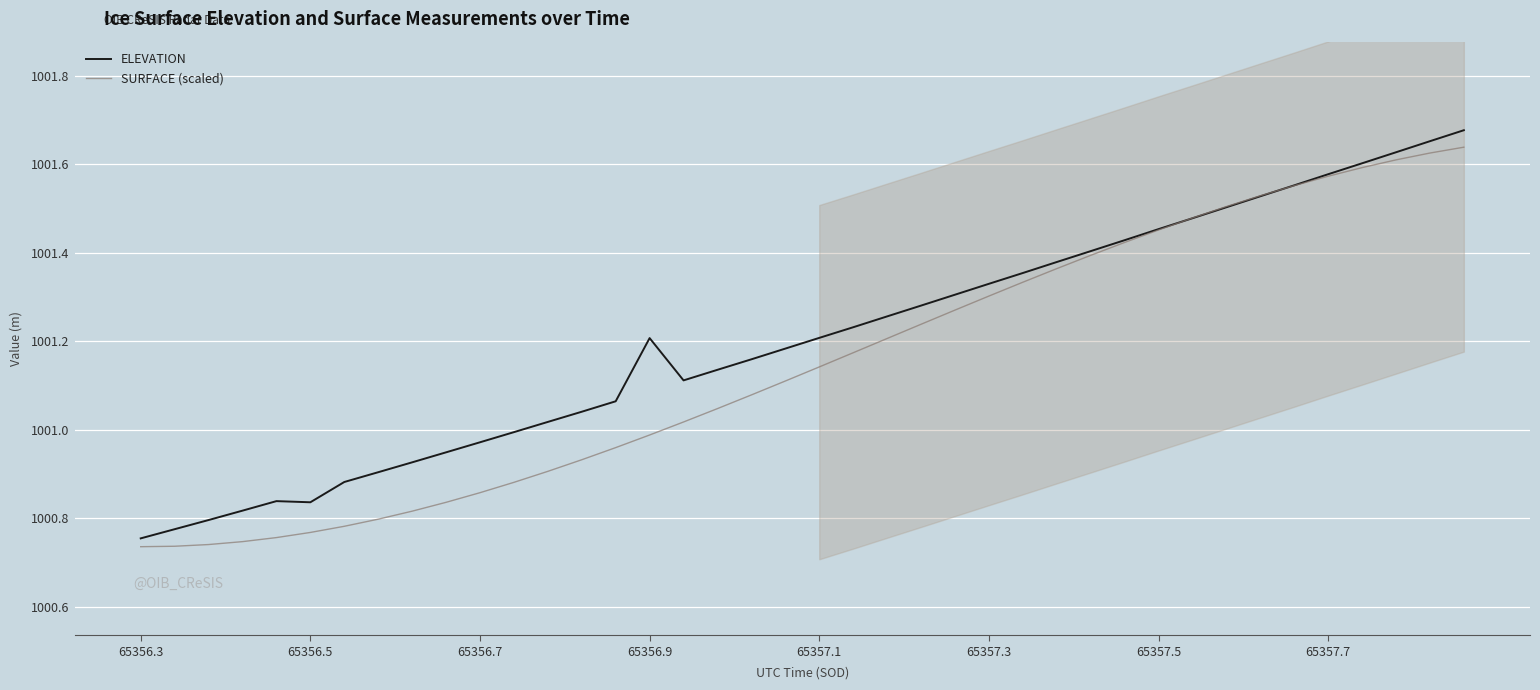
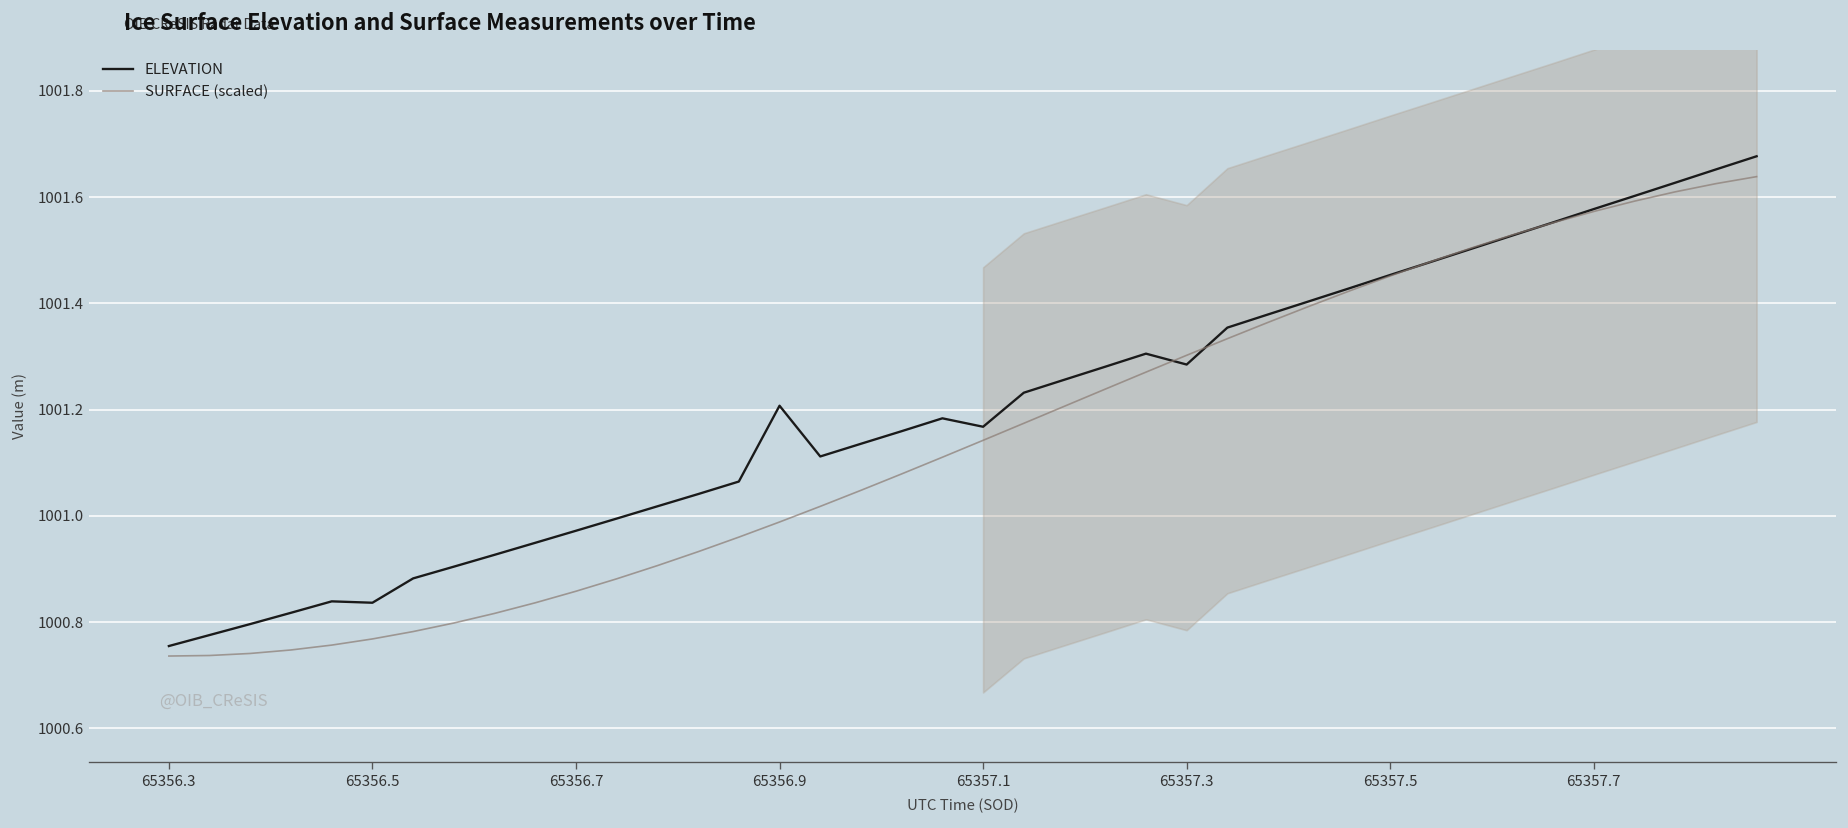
  {
    "ELEVATION": {
      "65356.3": 1000.76,
      "65356.5": 1000.84,
      "65356.7": 1000.97,
      "65356.9": 1001.21,
-     "65357.1": 1001.21,
-     "65357.3": 1001.33
+     "65357.1": 1001.17,
+     "65357.3": 1001.28
    },
    "SURFACE (scaled)": {
      "65356.3": 1000.74,
      "65356.5": 1000.77,
      "65356.7": 1000.86,
      "65356.9": 1000.99,
      "65357.1": 1001.14,
      "65357.3": 1001.30
    }
  }
